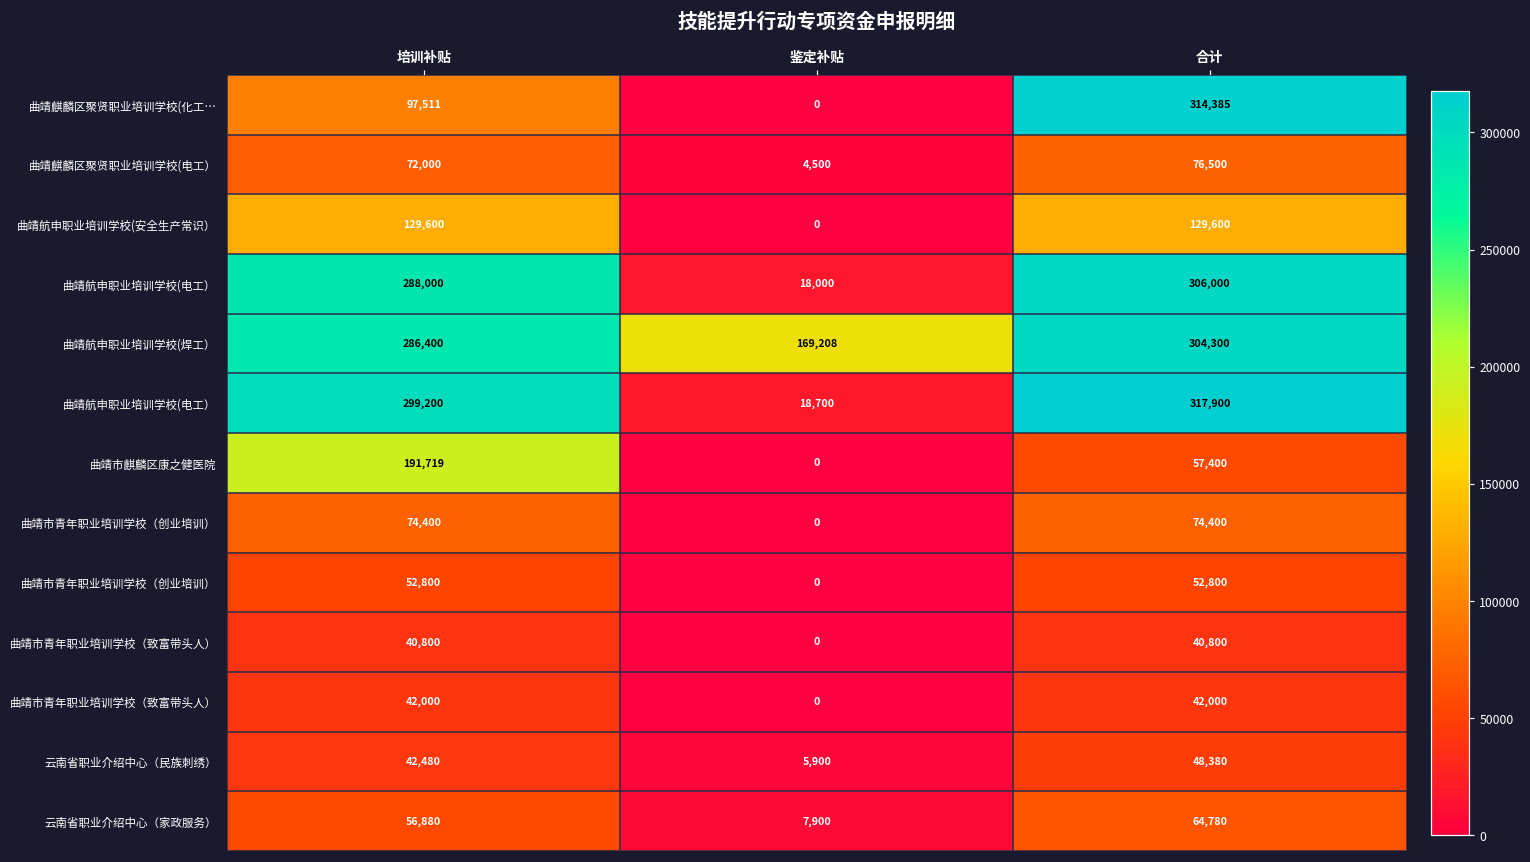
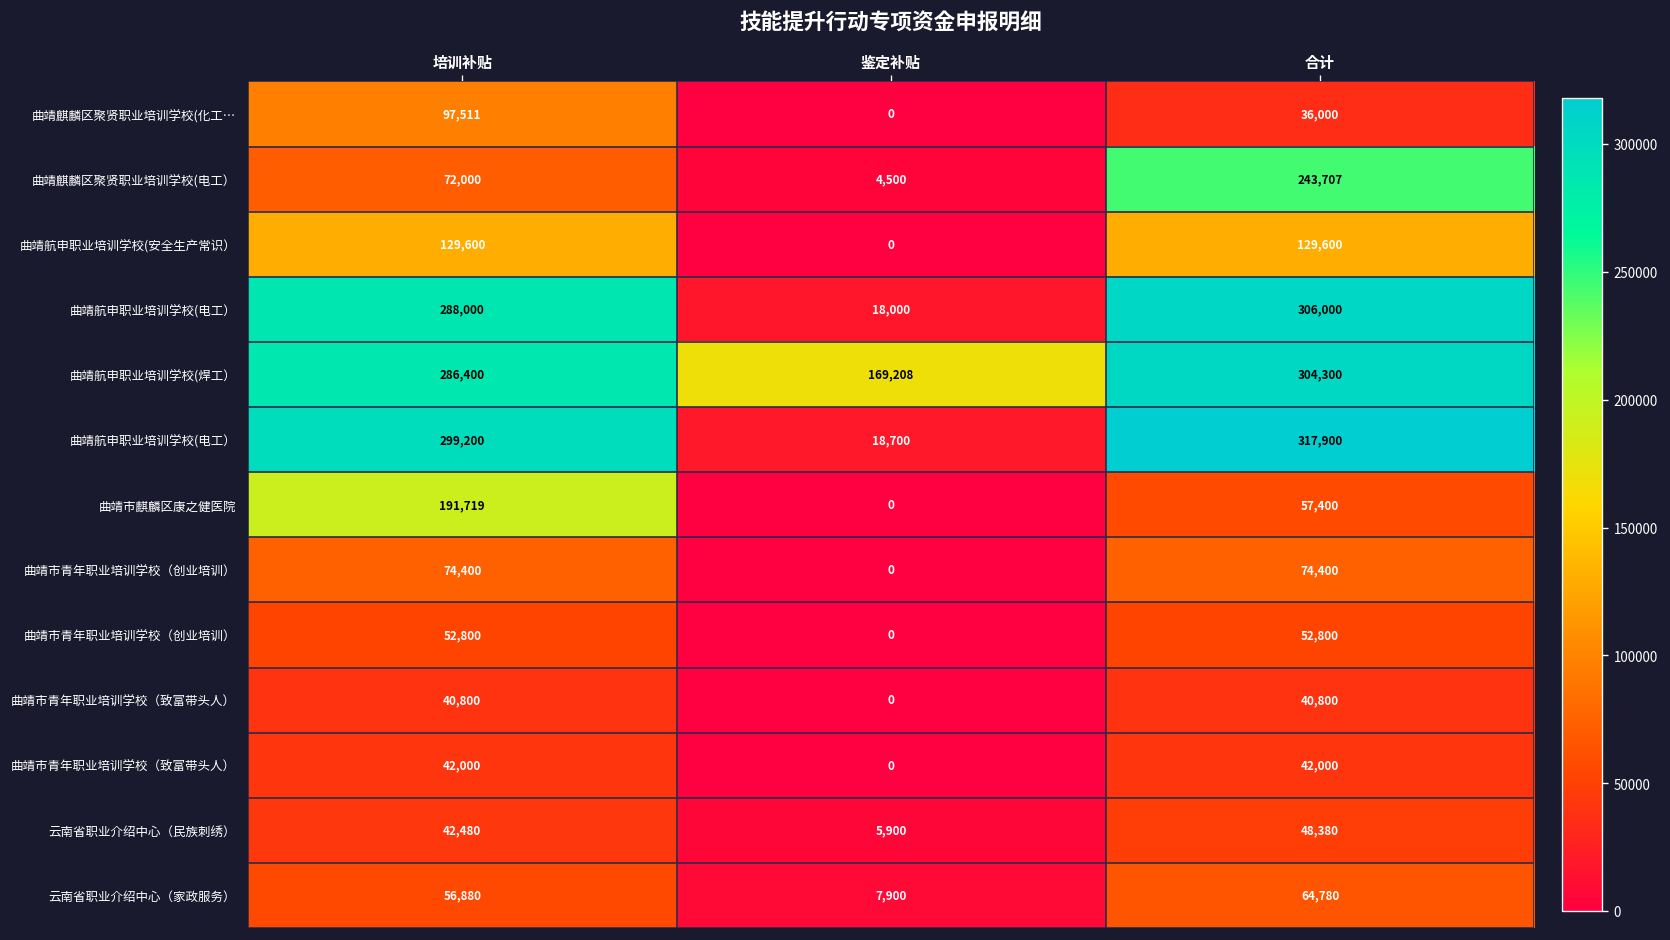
  {
    "曲靖麒麟区聚贤职业培训学校(化工…": {
      "培训补贴": "97,511",
      "鉴定补贴": "0",
-     "合计": "314,385"
+     "合计": "36,000"
    },
    "曲靖麒麟区聚贤职业培训学校(电工）": {
      "培训补贴": "72,000",
      "鉴定补贴": "4,500",
-     "合计": "76,500"
+     "合计": "243,707"
    },
    "曲靖航申职业培训学校(安全生产常识）": {
      "培训补贴": "129,600",
      "鉴定补贴": "0",
      "合计": "129,600"
    },
    "曲靖航申职业培训学校(焊工）": {
      "培训补贴": "286,400",
      "鉴定补贴": "169,208",
      "合计": "304,300"
    },
    "曲靖市麒麟区康之健医院": {
      "培训补贴": "191,719",
      "鉴定补贴": "0",
      "合计": "57,400"
    },
    "云南省职业介绍中心（民族刺绣）": {
      "培训补贴": "42,480",
      "鉴定补贴": "5,900",
      "合计": "48,380"
    },
    "云南省职业介绍中心（家政服务）": {
      "培训补贴": "56,880",
      "鉴定补贴": "7,900",
      "合计": "64,780"
    }
  }
